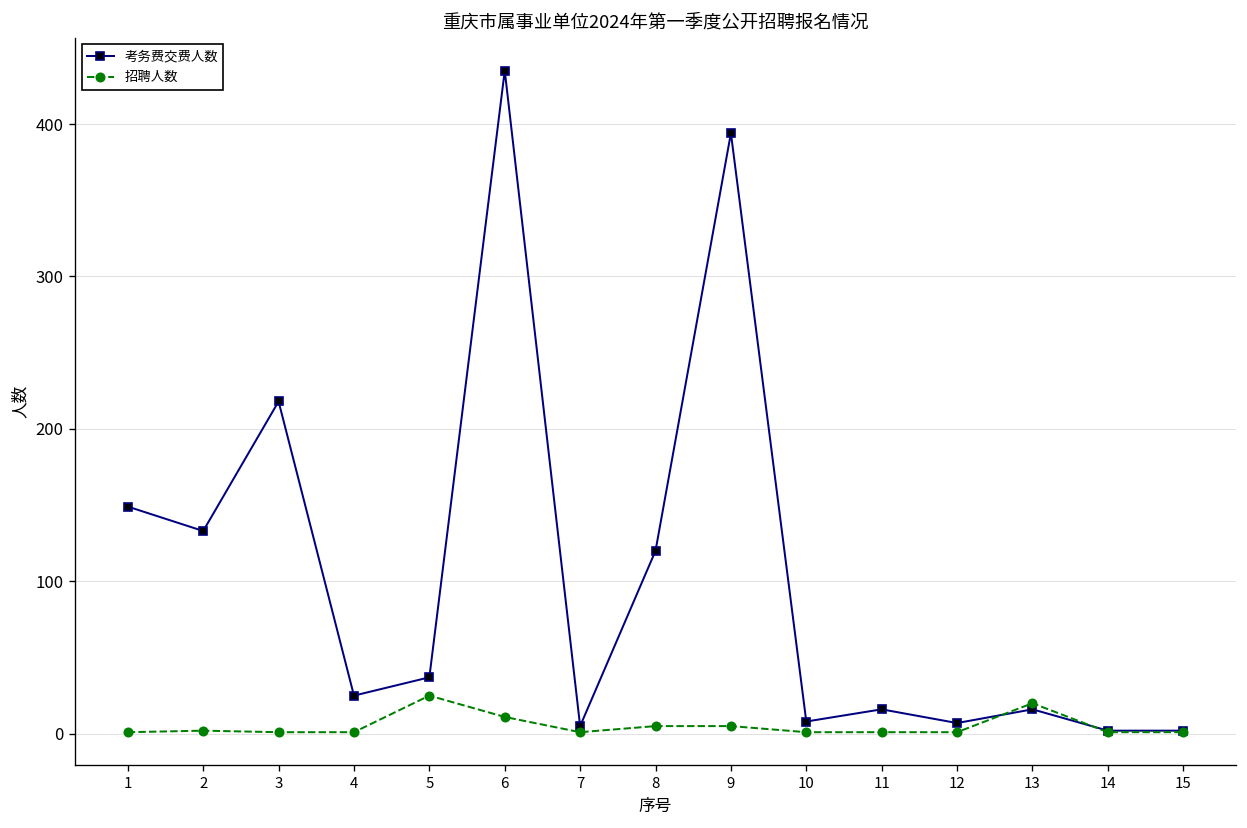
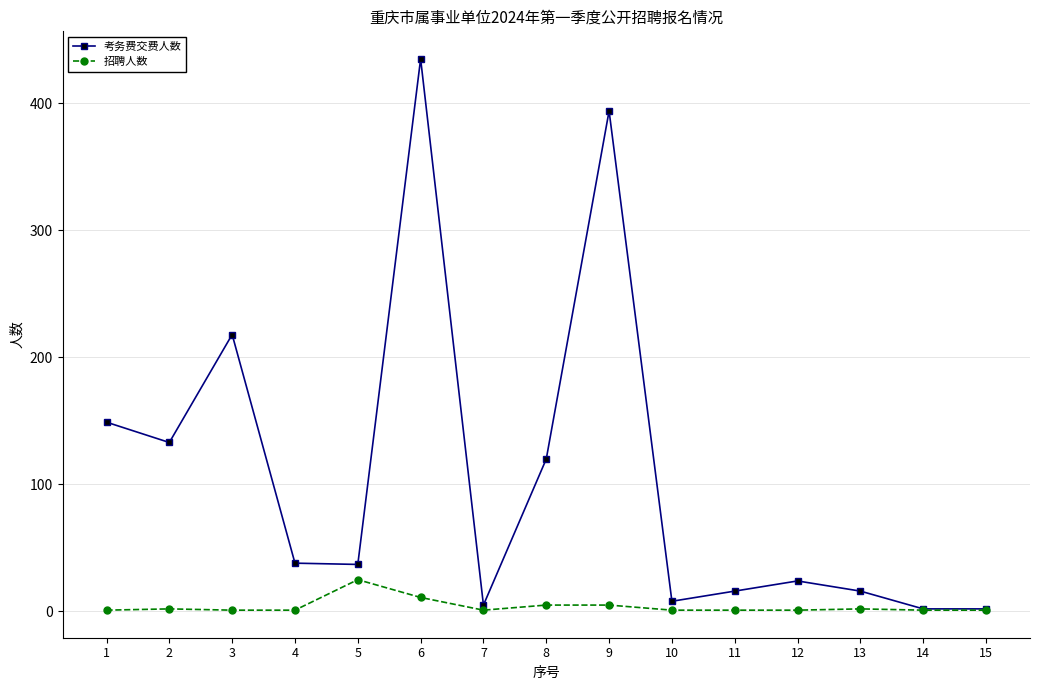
  {
    "考务费交费人数": {
      "1": 149,
      "2": 133,
      "3": 218,
-     "4": 25,
+     "4": 38,
      "5": 37,
      "6": 435,
      "7": 5,
      "8": 120,
      "9": 394,
      "10": 8,
      "11": 16,
-     "12": 7,
+     "12": 24,
      "13": 16
    },
    "招聘人数": {
      "1": 1,
      "2": 2,
      "3": 1,
      "4": 1,
      "5": 25,
      "6": 11,
      "7": 1,
      "8": 5,
      "9": 5,
      "10": 1,
      "11": 1,
      "12": 1,
-     "13": 20
+     "13": 2
    }
  }
